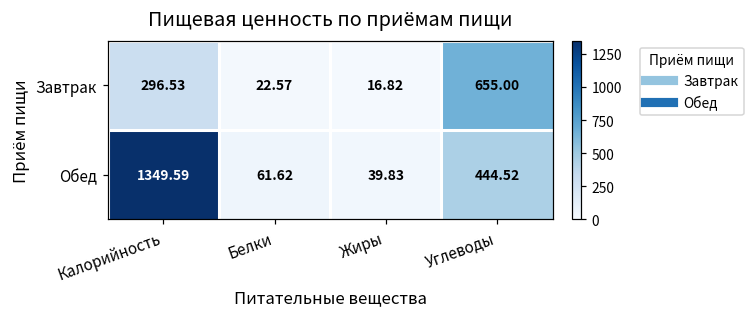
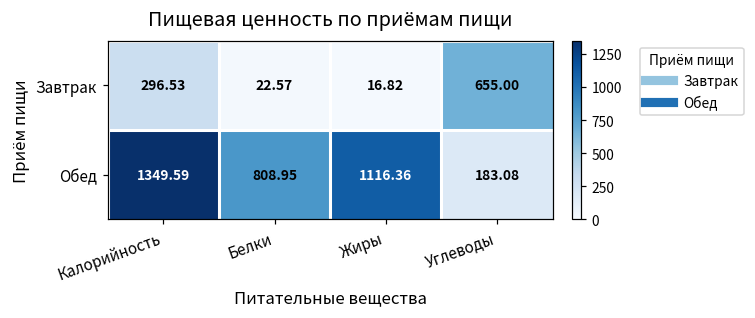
  {
    "Завтрак": {
      "Калорийность": 296.53,
      "Белки": 22.57,
      "Жиры": 16.82,
      "Углеводы": 655.00
    },
    "Обед": {
      "Калорийность": 1349.59,
-     "Белки": 61.62,
-     "Жиры": 39.83,
-     "Углеводы": 444.52
+     "Белки": 808.95,
+     "Жиры": 1116.36,
+     "Углеводы": 183.08
    }
  }
